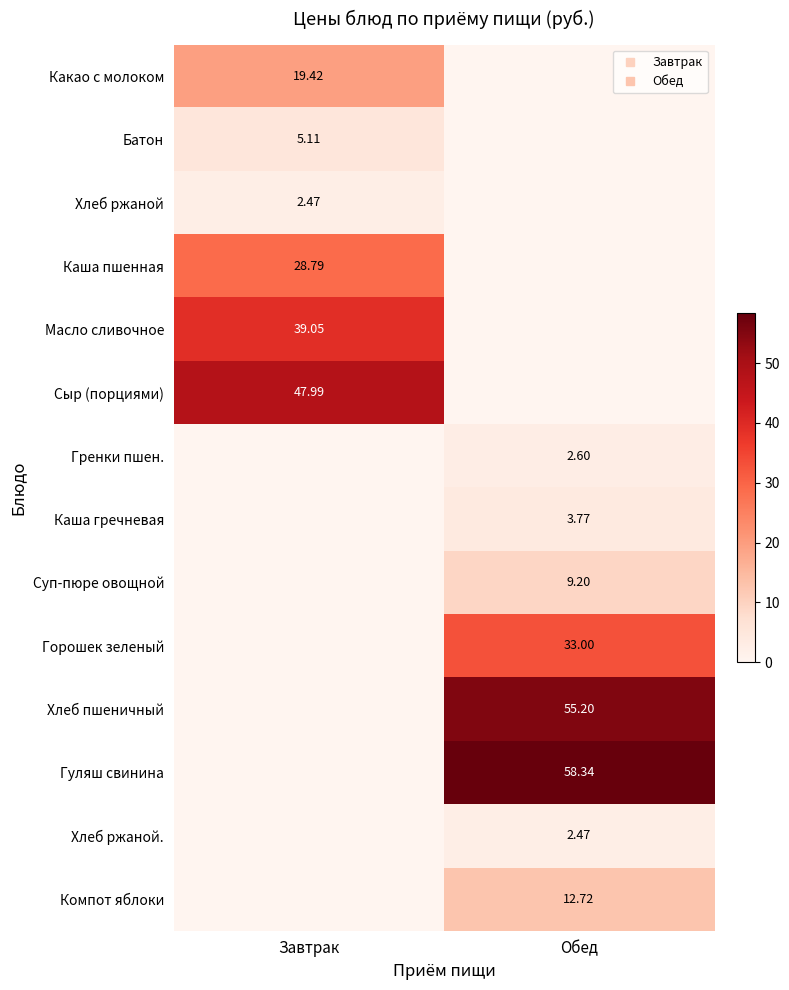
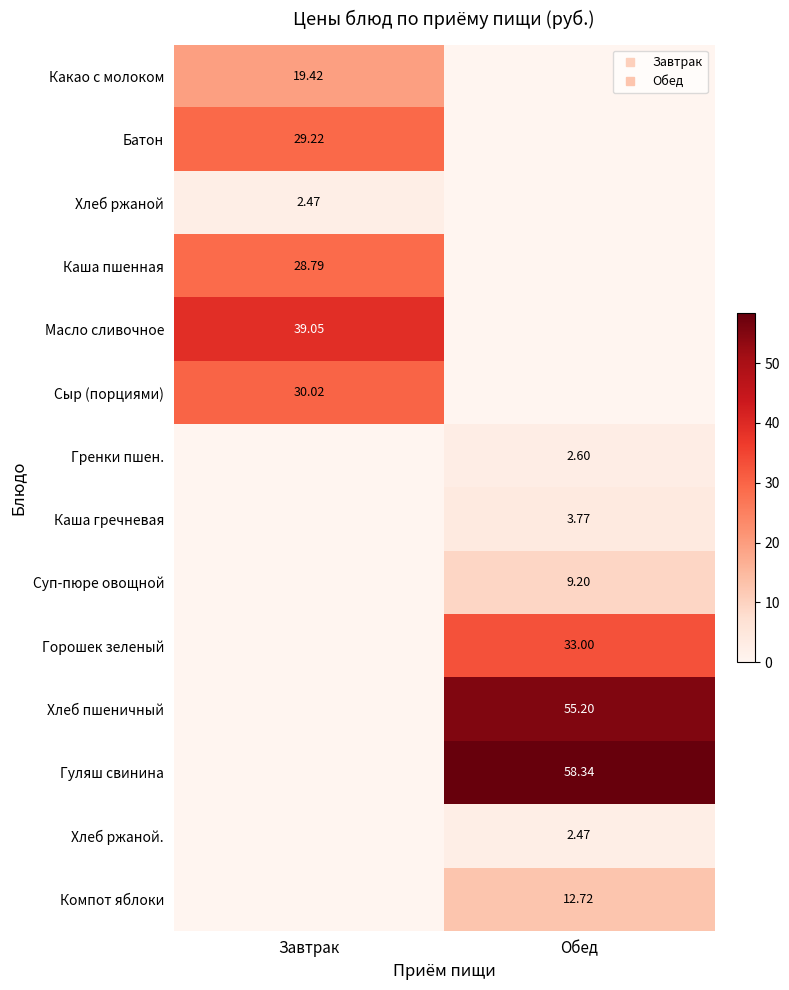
  {
    "Какао с молоком": {
      "Завтрак": 19.42
    },
    "Батон": {
-     "Завтрак": 5.11
+     "Завтрак": 29.22
    },
    "Хлеб ржаной": {
      "Завтрак": 2.47
    },
    "Каша пшенная": {
      "Завтрак": 28.79
    },
    "Масло сливочное": {
      "Завтрак": 39.05
    },
    "Сыр (порциями)": {
-     "Завтрак": 47.99
+     "Завтрак": 30.02
    },
    "Гренки пшен.": {
      "Обед": 2.60
    },
    "Каша гречневая": {
      "Обед": 3.77
    },
    "Суп-пюре овощной": {
      "Обед": 9.20
    },
    "Горошек зеленый": {
      "Обед": 33.00
    },
    "Хлеб пшеничный": {
      "Обед": 55.20
    },
    "Гуляш свинина": {
      "Обед": 58.34
    },
    "Хлеб ржаной.": {
      "Обед": 2.47
    },
    "Компот яблоки": {
      "Обед": 12.72
    }
  }
